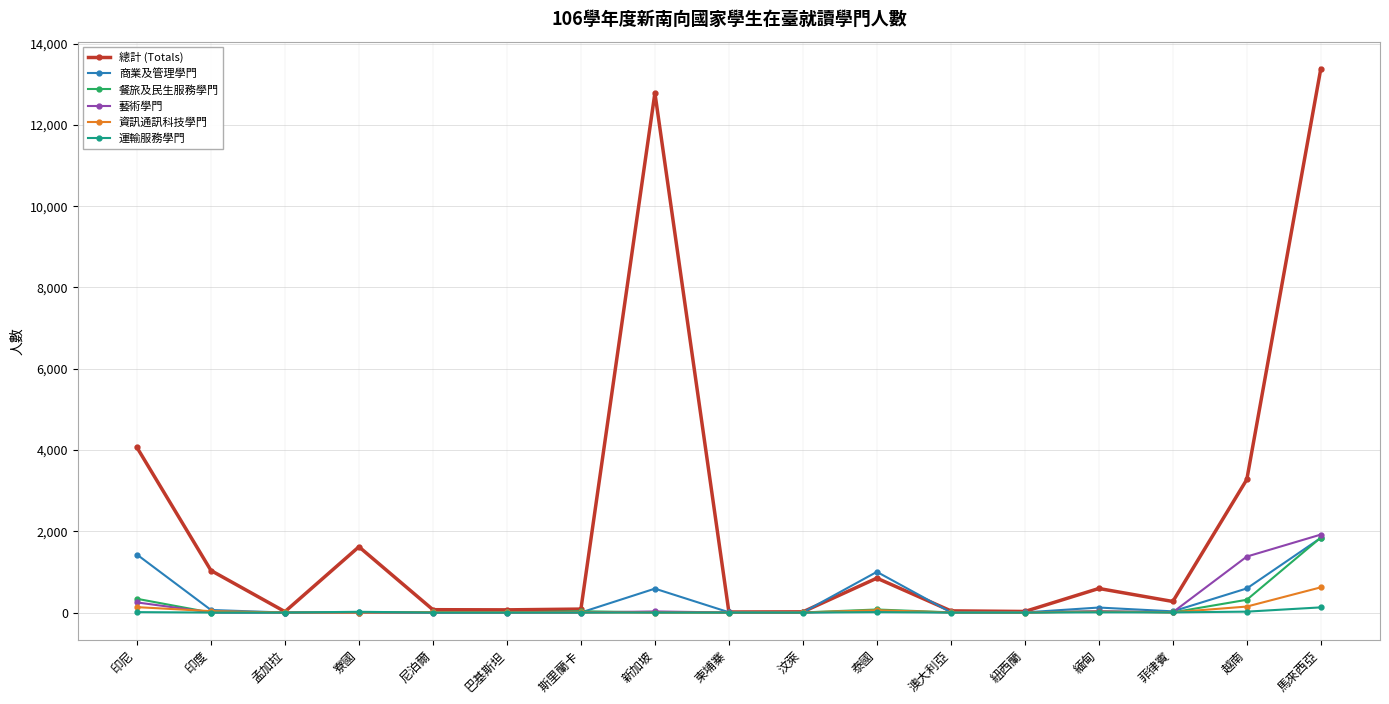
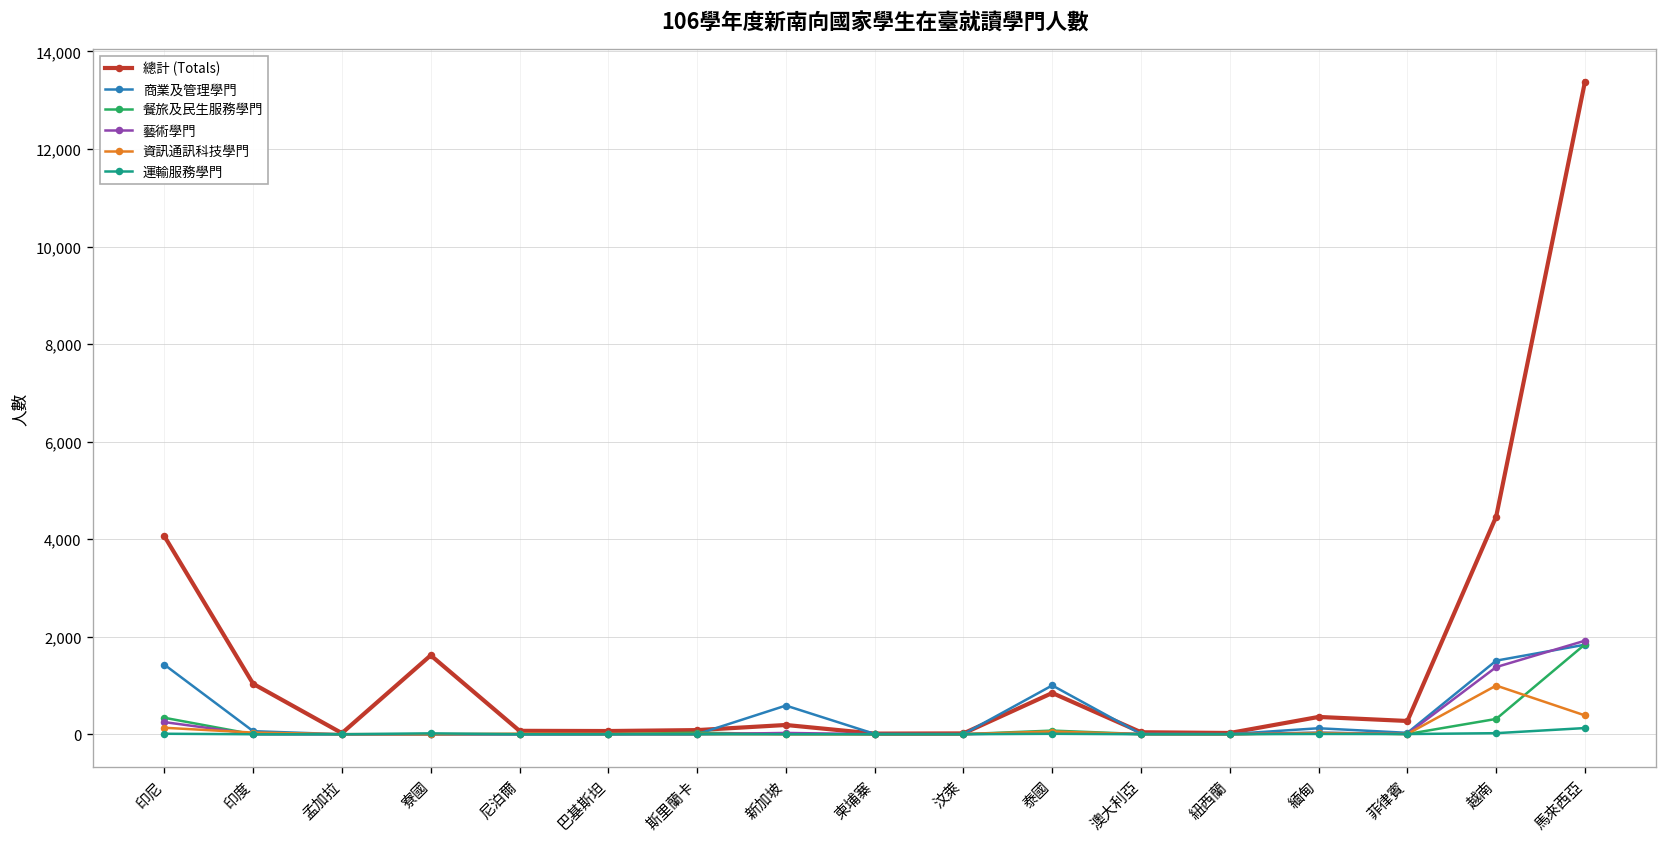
  {
    "總計 (Totals)": {
      "印尼": "4,100",
      "印度": "1,000",
      "寮國": "1,600",
-     "新加坡": "12,800",
+     "新加坡": "200",
      "泰國": "800",
-     "緬甸": "600",
+     "緬甸": "400",
      "菲律賓": "300",
-     "越南": "3,300",
+     "越南": "4,500",
      "馬來西亞": "13,400"
    },
    "商業及管理學門": {
      "印尼": "1,400",
      "新加坡": "600",
      "泰國": "1,000",
      "緬甸": "100",
-     "越南": "600"
+     "越南": "1,500"
    },
    "藝術學門": {
      "印尼": "200",
      "越南": "1,400",
      "馬來西亞": "1,900"
    },
    "資訊通訊科技學門": {
      "印尼": "100",
-     "越南": "100",
-     "馬來西亞": "600"
+     "越南": "1,000",
+     "馬來西亞": "400"
    }
  }
